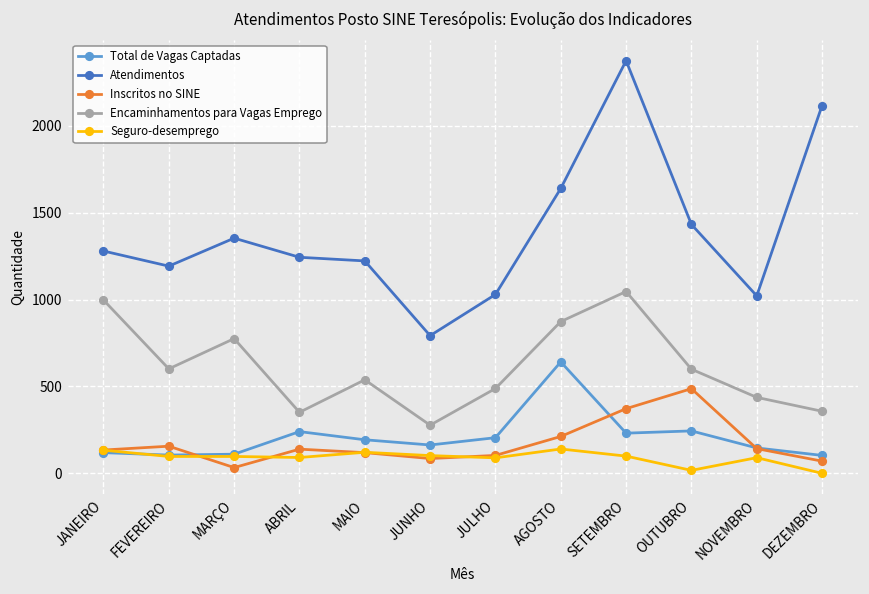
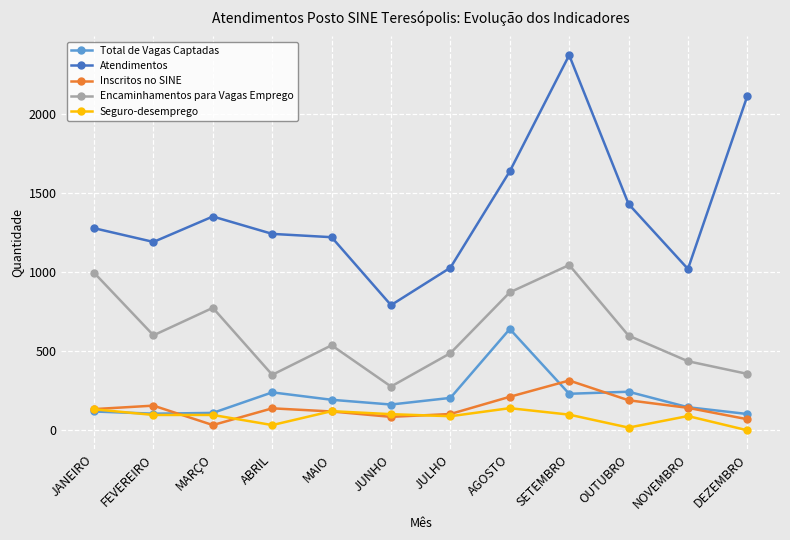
  {
    "Inscritos no SINE": {
      "FEVEREIRO": 160,
      "MARÇO": 30,
      "ABRIL": 140,
      "JUNHO": 90,
      "AGOSTO": 210,
-     "SETEMBRO": 370,
-     "OUTUBRO": 490,
+     "SETEMBRO": 320,
+     "OUTUBRO": 190,
      "DEZEMBRO": 70
    },
    "Encaminhamentos para Vagas Emprego": {
      "JANEIRO": 1000,
      "FEVEREIRO": 600,
      "MARÇO": 780,
      "ABRIL": 350,
      "MAIO": 540,
      "JUNHO": 280,
      "JULHO": 490,
      "AGOSTO": 870,
      "SETEMBRO": 1050,
      "OUTUBRO": 600,
      "NOVEMBRO": 440,
      "DEZEMBRO": 360
    },
    "Seguro-desemprego": {
-     "ABRIL": 90,
+     "ABRIL": 30,
      "JUNHO": 100,
      "AGOSTO": 140,
      "SETEMBRO": 100,
      "OUTUBRO": 20,
      "NOVEMBRO": 90,
      "DEZEMBRO": 0
    }
  }
